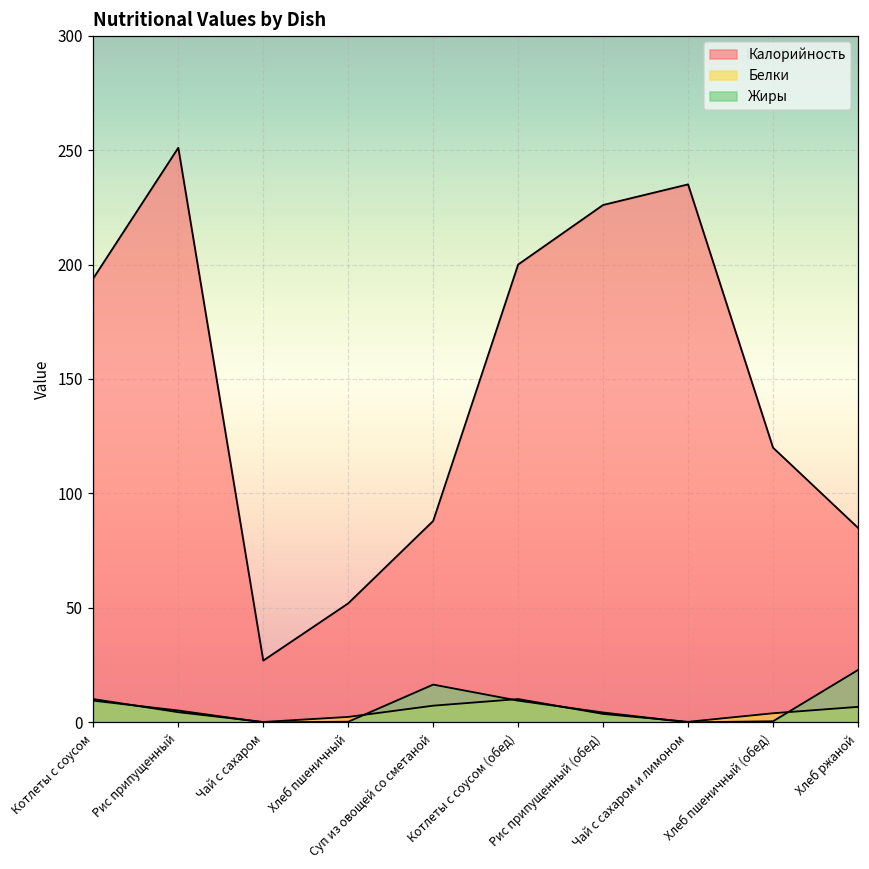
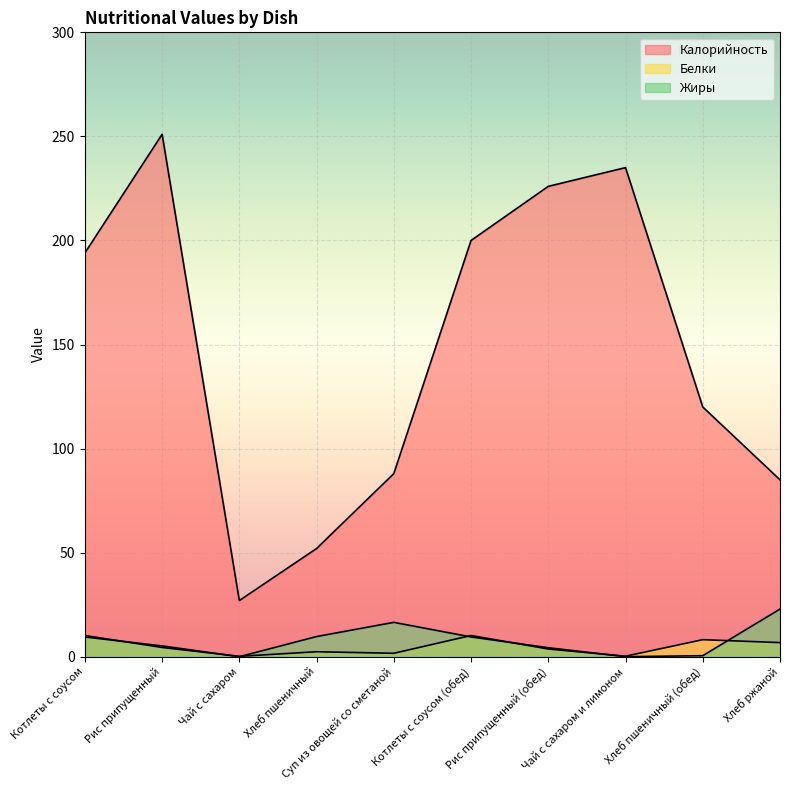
  {
    "Калорийность": {
      "Котлеты с соусом": 194,
      "Рис припущенный": 251,
      "Чай с сахаром": 27,
      "Хлеб пшеничный": 52,
      "Суп из овощей со сметаной": 88,
      "Котлеты с соусом (обед)": 200,
      "Рис припущенный (обед)": 226,
      "Чай с сахаром и лимоном": 235,
      "Хлеб пшеничный (обед)": 120,
      "Хлеб ржаной": 85
    },
    "Белки": {
      "Хлеб пшеничный": 2,
-     "Суп из овощей со сметаной": 7,
-     "Хлеб пшеничный (обед)": 4,
+     "Суп из овощей со сметаной": 2,
+     "Хлеб пшеничный (обед)": 8,
      "Хлеб ржаной": 7
    },
    "Жиры": {
-     "Хлеб пшеничный": 0,
+     "Хлеб пшеничный": 10,
      "Суп из овощей со сметаной": 17,
      "Хлеб пшеничный (обед)": 1,
      "Хлеб ржаной": 23
    }
  }
